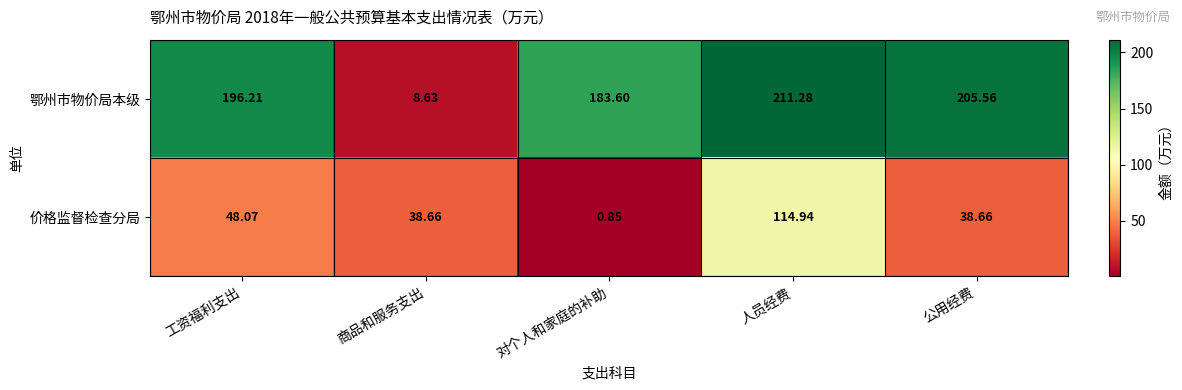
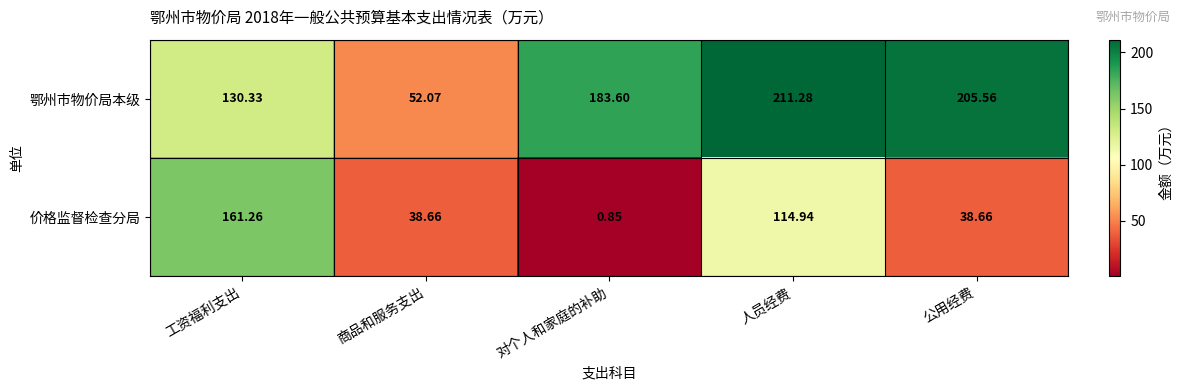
  {
    "鄂州市物价局本级": {
-     "工资福利支出": 196.21,
-     "商品和服务支出": 8.63,
+     "工资福利支出": 130.33,
+     "商品和服务支出": 52.07,
      "对个人和家庭的补助": 183.60,
      "人员经费": 211.28,
      "公用经费": 205.56
    },
    "价格监督检查分局": {
-     "工资福利支出": 48.07,
+     "工资福利支出": 161.26,
      "商品和服务支出": 38.66,
      "对个人和家庭的补助": 0.85,
      "人员经费": 114.94,
      "公用经费": 38.66
    }
  }
